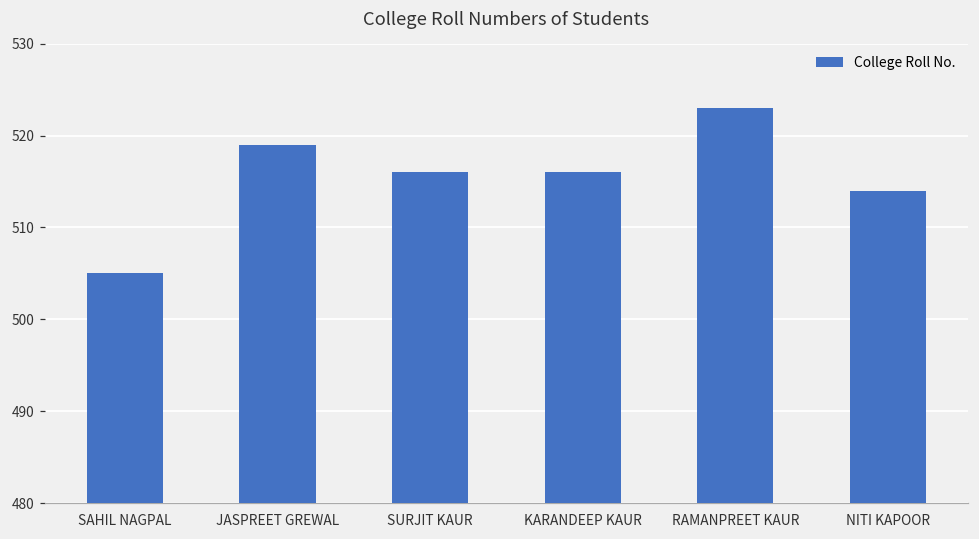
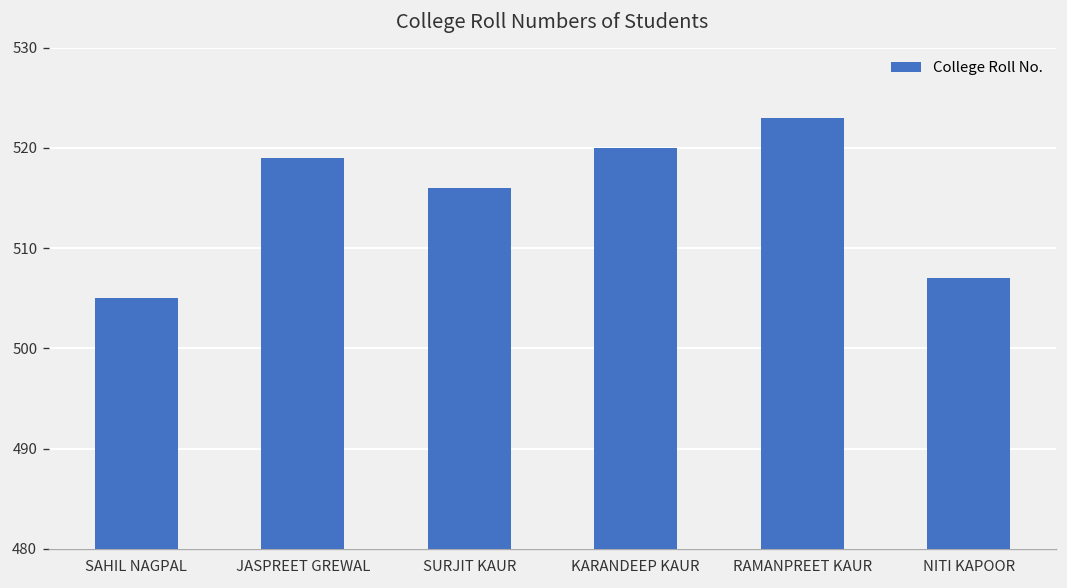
  {
    "SAHIL NAGPAL": 505,
    "JASPREET GREWAL": 519,
    "SURJIT KAUR": 516,
-   "KARANDEEP KAUR": 516,
+   "KARANDEEP KAUR": 520,
    "RAMANPREET KAUR": 523,
-   "NITI KAPOOR": 514
+   "NITI KAPOOR": 507
  }
